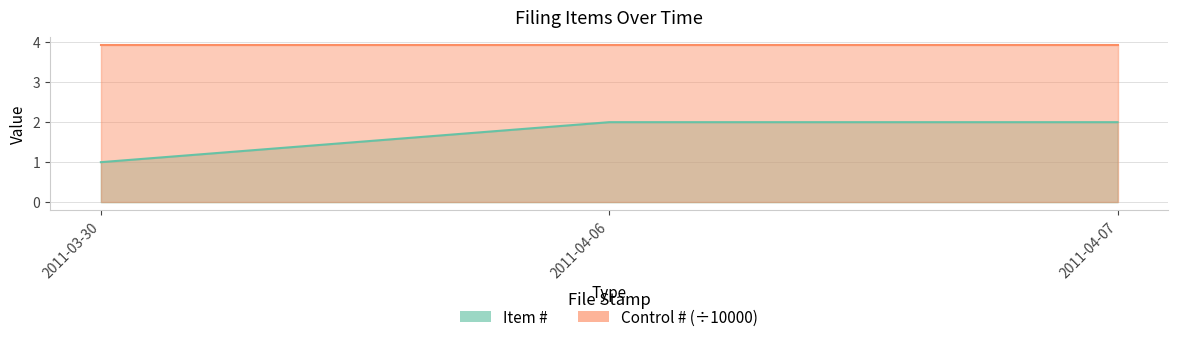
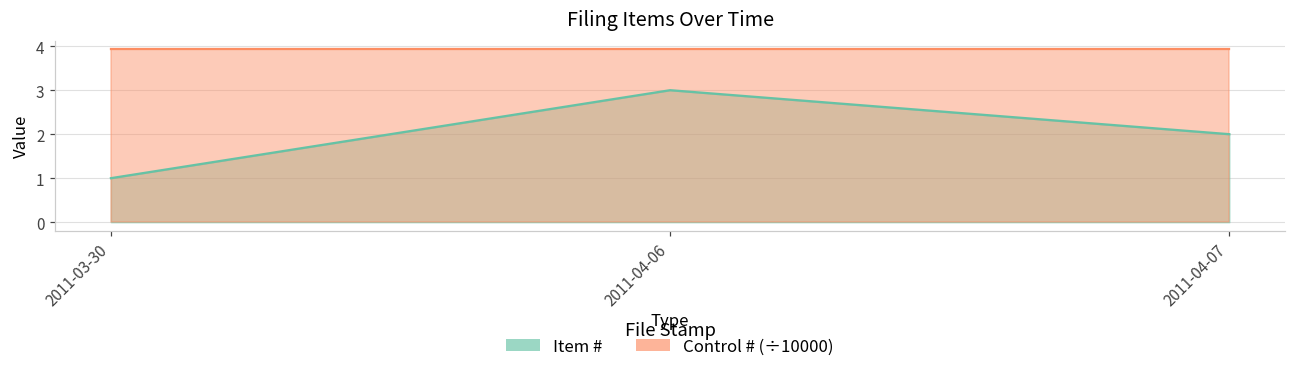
  {
    "Item #": {
      "2011-03-30": 1,
-     "2011-04-06": 2,
+     "2011-04-06": 3,
      "2011-04-07": 2
    },
    "Control # (÷10000)": {
      "2011-03-30": 3.9,
      "2011-04-06": 3.9,
      "2011-04-07": 3.9
    }
  }
